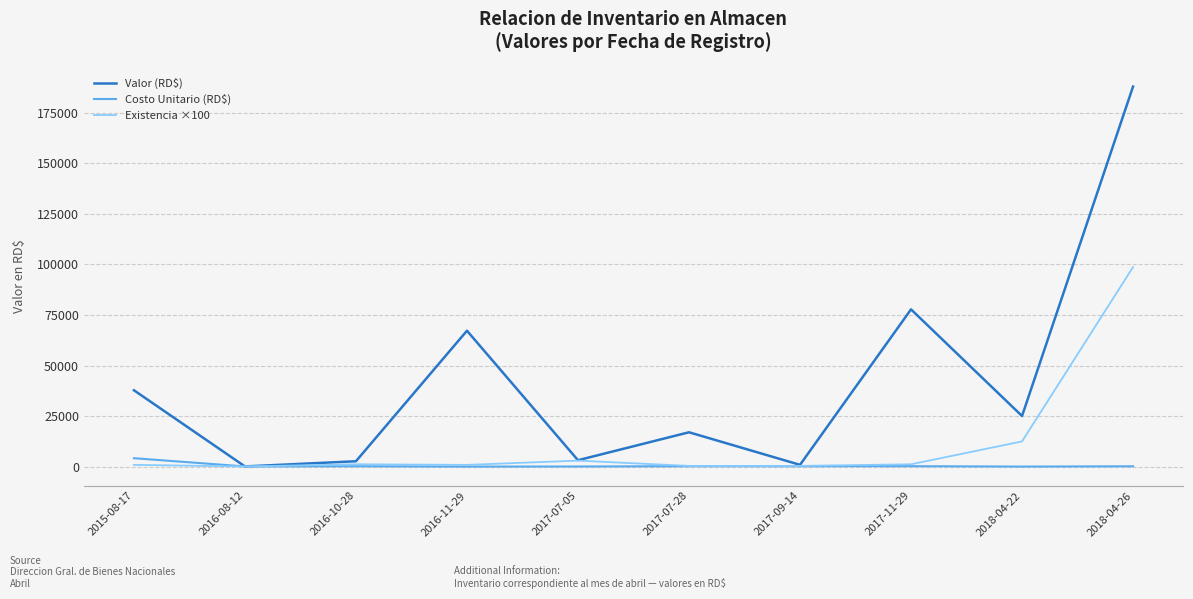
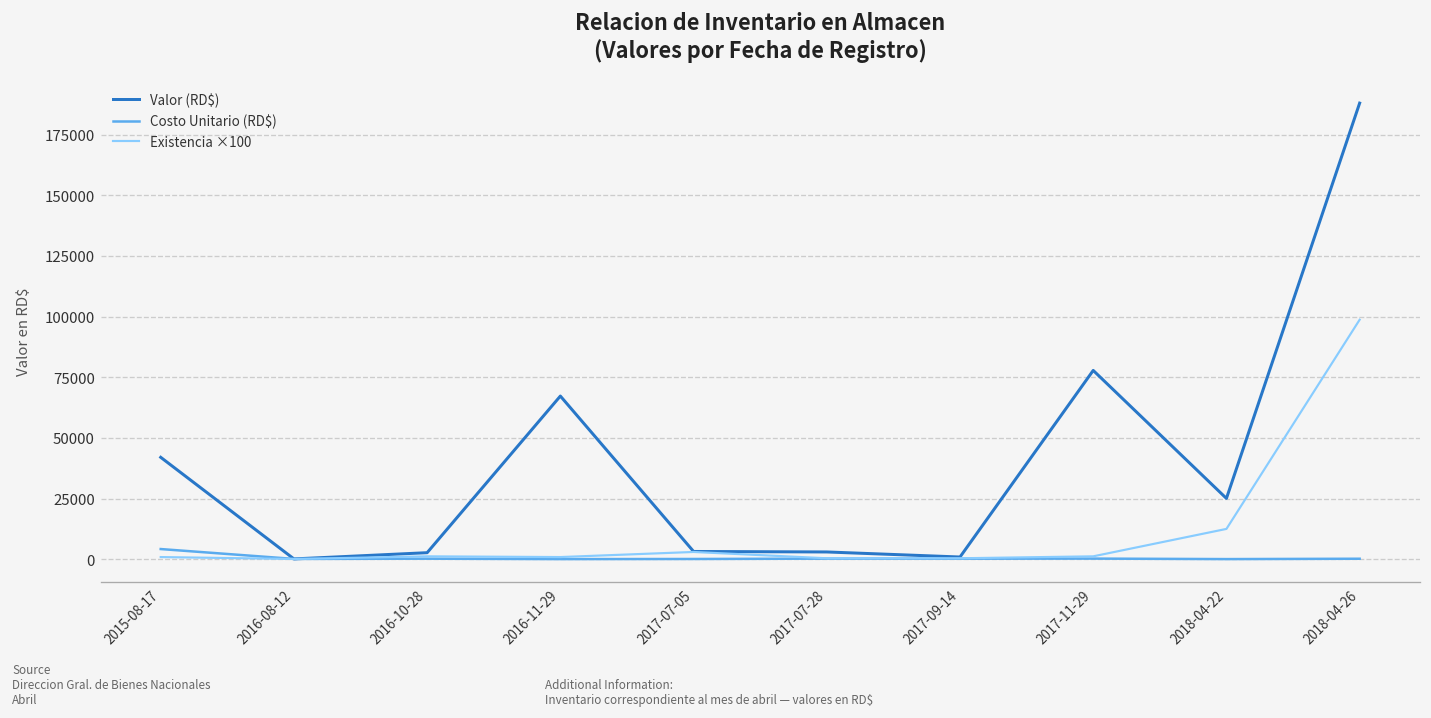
  {
    "Valor (RD$)": {
-     "2015-08-17": 38000,
+     "2015-08-17": 42000,
      "2016-10-28": 3000,
      "2016-11-29": 67000,
-     "2017-07-28": 17000,
+     "2017-07-28": 3000,
      "2017-11-29": 78000,
      "2018-04-22": 25000,
      "2018-04-26": 188000
    }
  }
